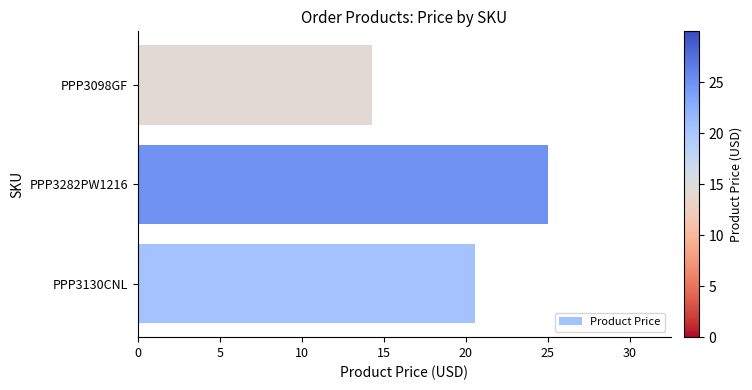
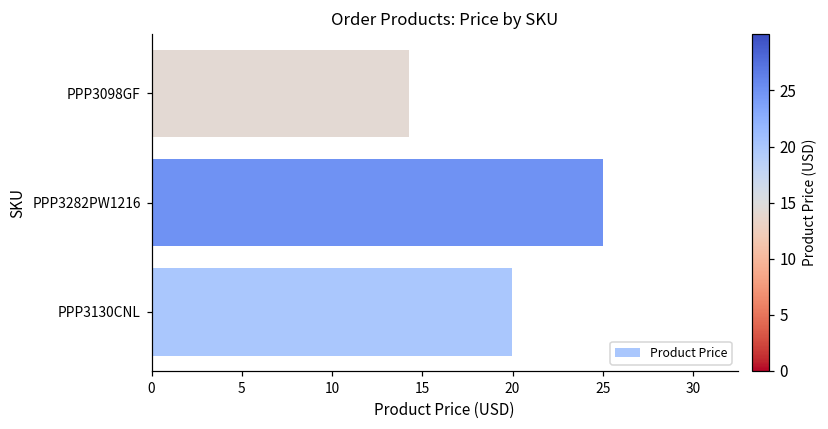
  {
    "PPP3098GF": 14.3,
    "PPP3282PW1216": 25.0,
-   "PPP3130CNL": 20.6
+   "PPP3130CNL": 20.0
  }
